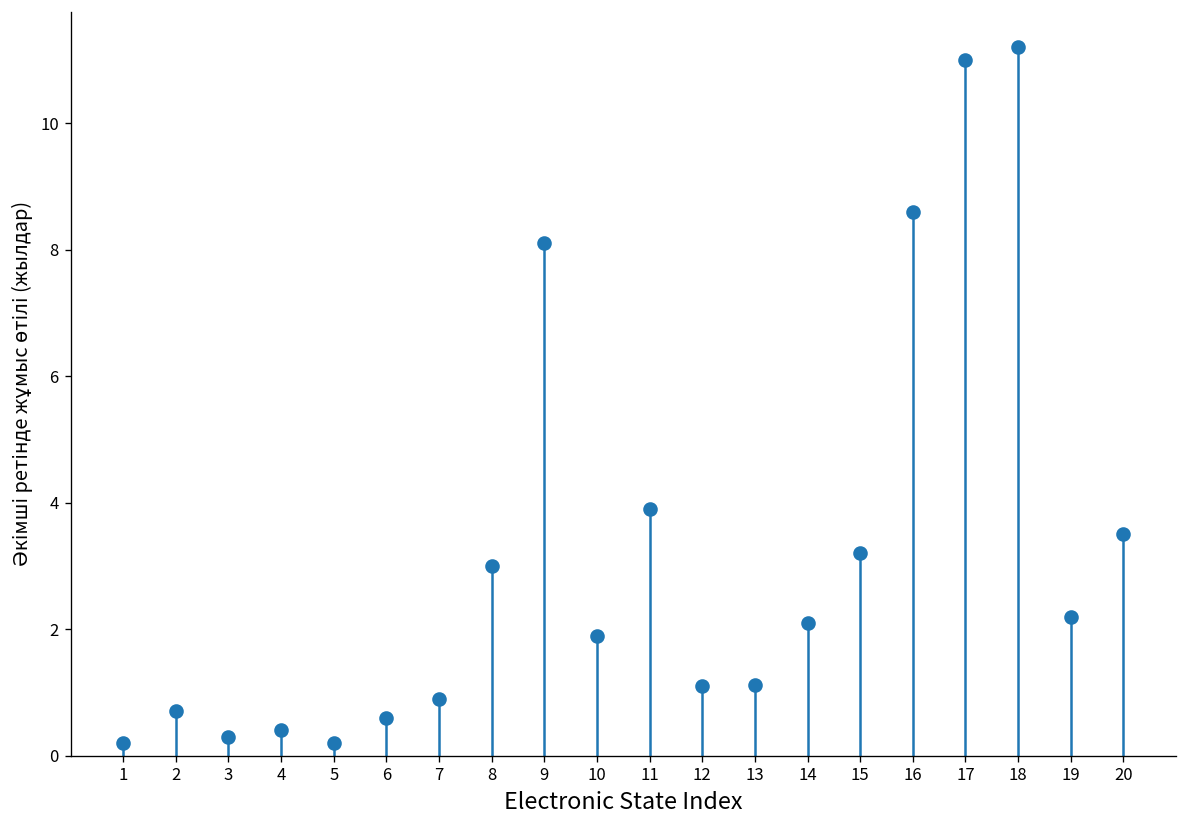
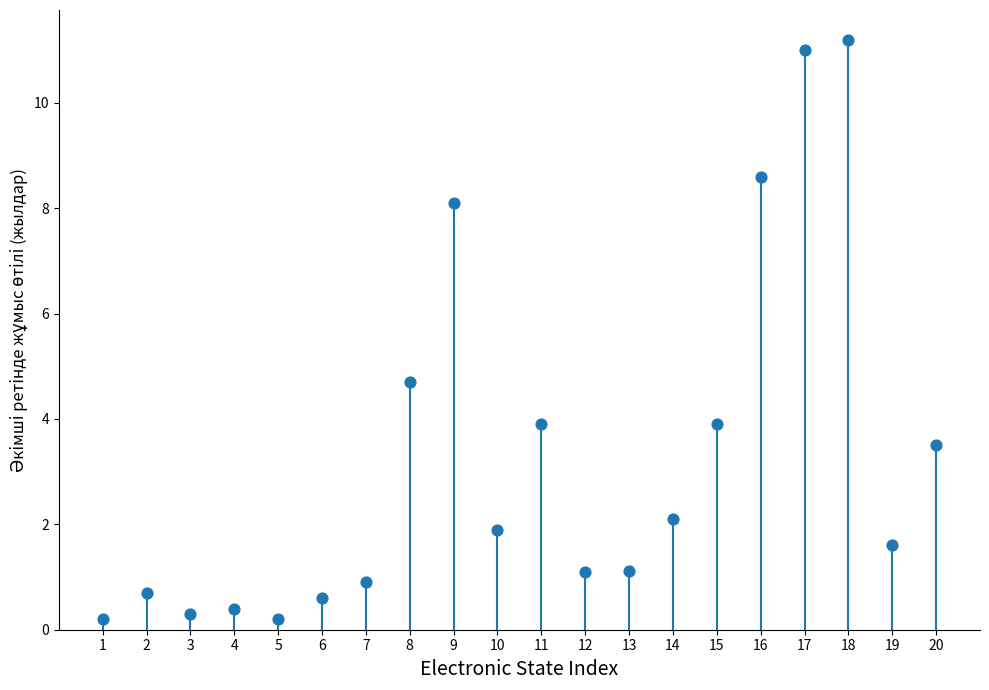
  {
-   "8": 3.0,
-   "15": 3.2,
-   "19": 2.2
+   "8": 4.7,
+   "15": 3.9,
+   "19": 1.6
  }
